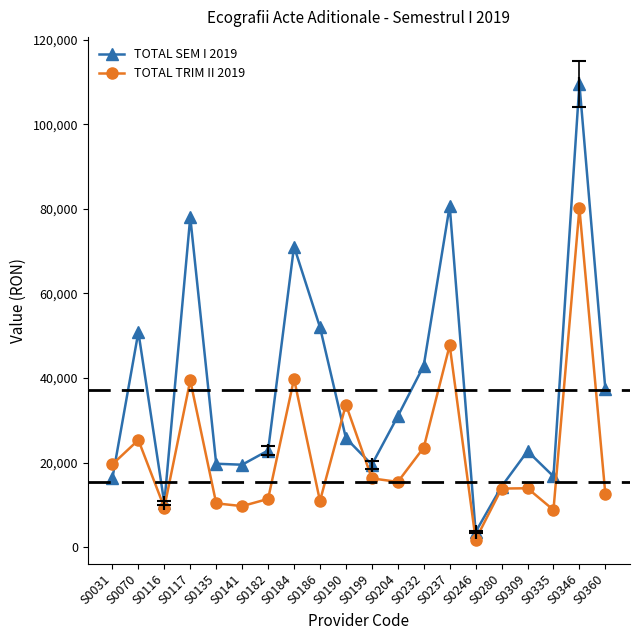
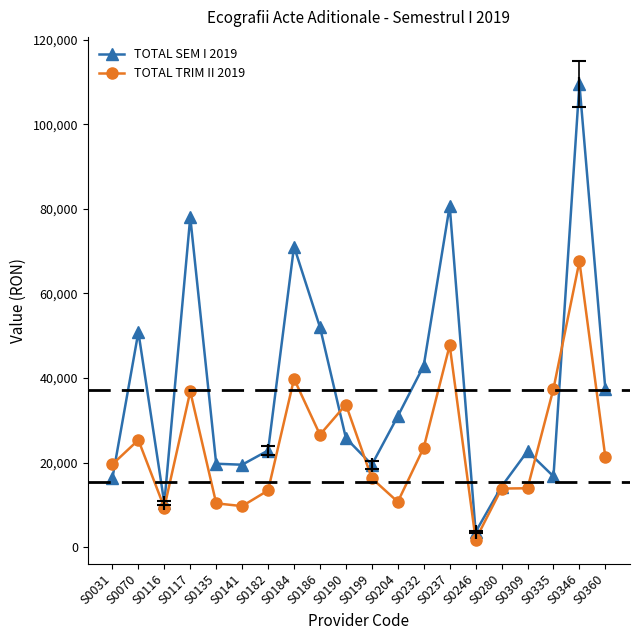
  {
    "TOTAL TRIM II 2019": {
      "S0031": "20,000",
      "S0070": "25,000",
-     "S0117": "39,000",
+     "S0117": "37,000",
      "S0135": "10,000",
      "S0141": "10,000",
-     "S0182": "11,000",
+     "S0182": "13,000",
      "S0184": "40,000",
-     "S0186": "11,000",
+     "S0186": "27,000",
      "S0190": "34,000",
      "S0199": "16,000",
-     "S0204": "15,000",
+     "S0204": "11,000",
      "S0232": "24,000",
      "S0237": "48,000",
      "S0246": "2,000",
      "S0309": "14,000",
-     "S0335": "9,000",
-     "S0346": "80,000",
-     "S0360": "13,000"
+     "S0335": "37,000",
+     "S0346": "68,000",
+     "S0360": "21,000"
    }
  }
